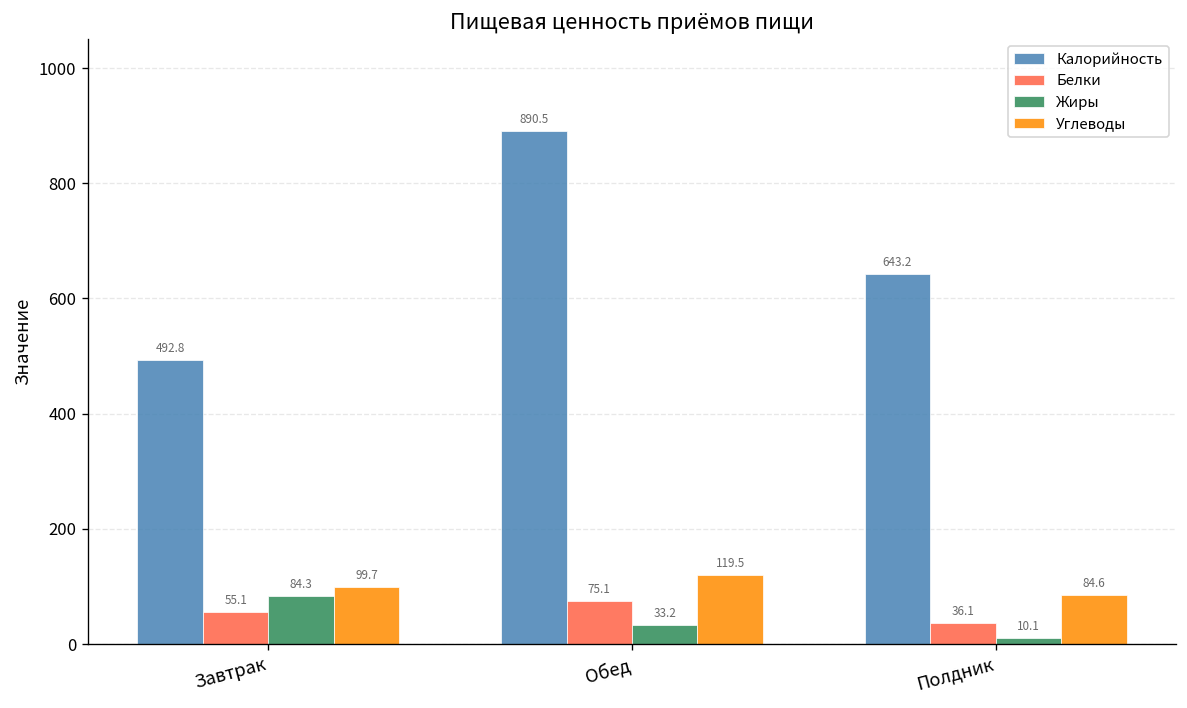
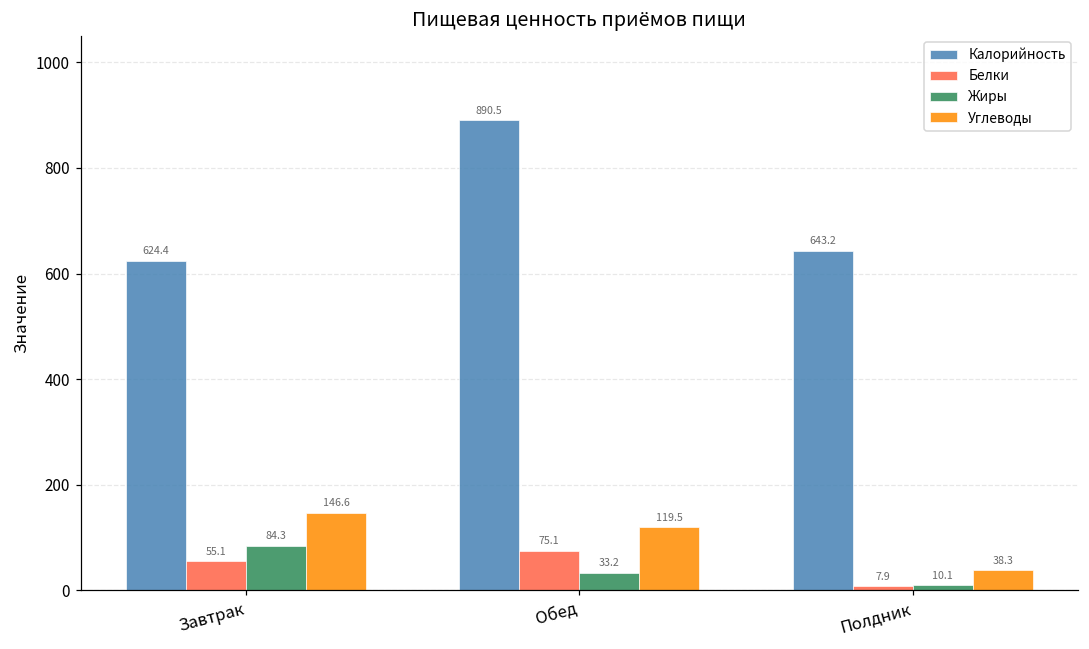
  {
    "Калорийность": {
-     "Завтрак": 492.8,
+     "Завтрак": 624.4,
      "Обед": 890.5,
      "Полдник": 643.2
    },
    "Белки": {
      "Завтрак": 55.1,
      "Обед": 75.1,
-     "Полдник": 36.1
+     "Полдник": 7.9
    },
    "Жиры": {
      "Завтрак": 84.3,
      "Обед": 33.2,
      "Полдник": 10.1
    },
    "Углеводы": {
-     "Завтрак": 99.7,
+     "Завтрак": 146.6,
      "Обед": 119.5,
-     "Полдник": 84.6
+     "Полдник": 38.3
    }
  }
